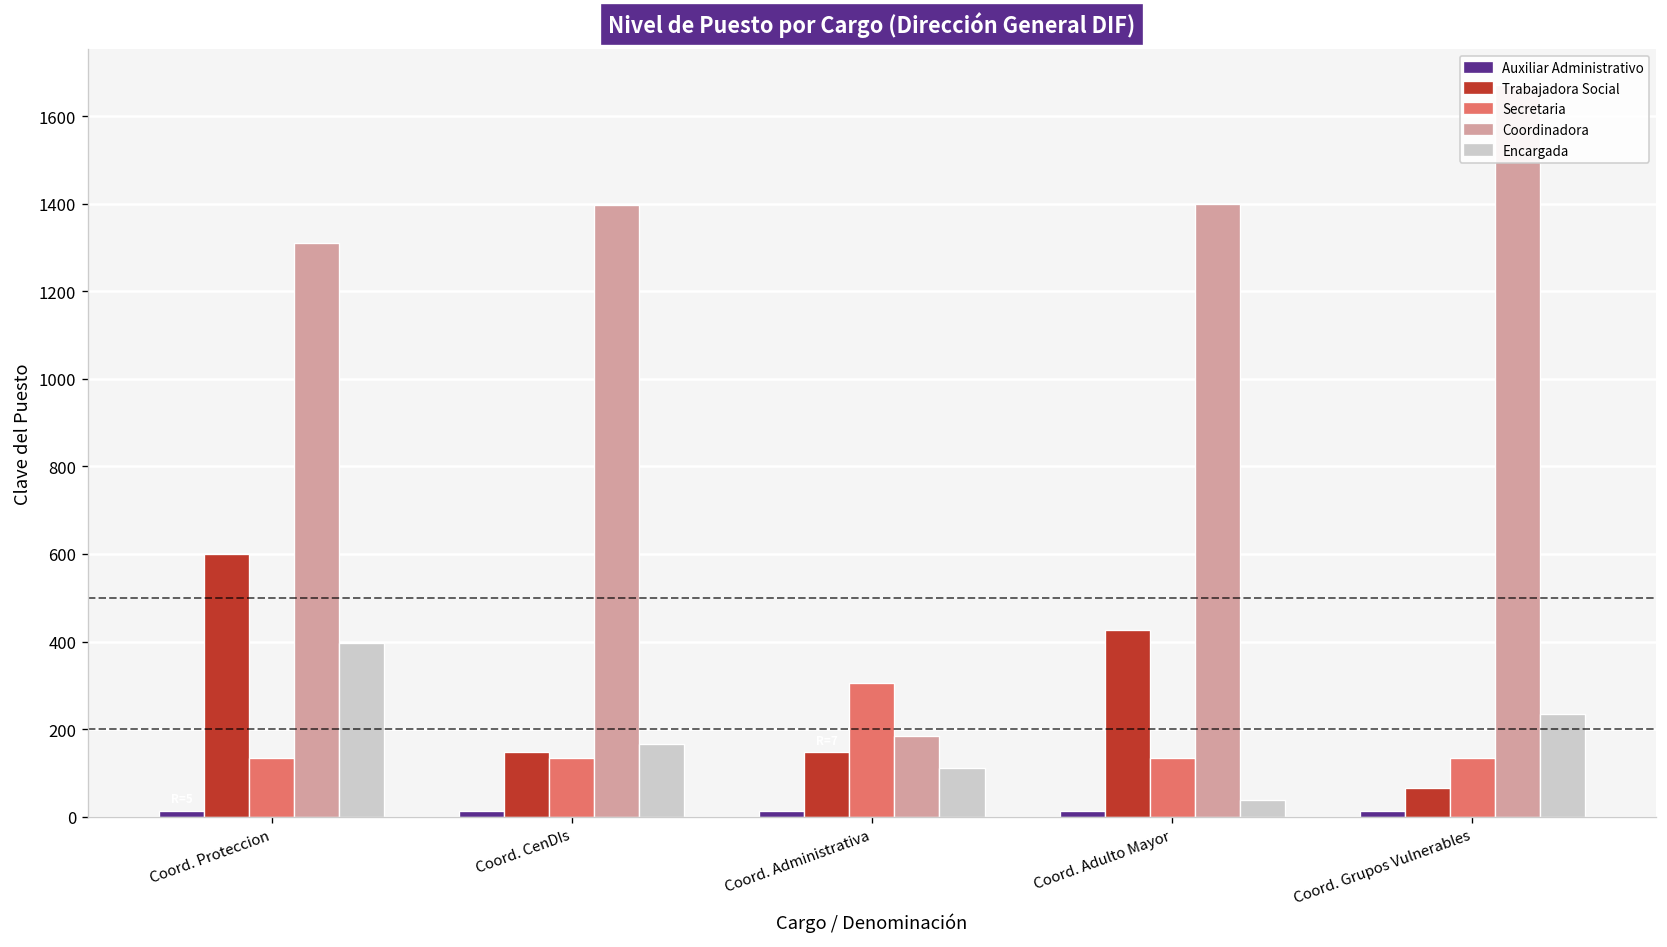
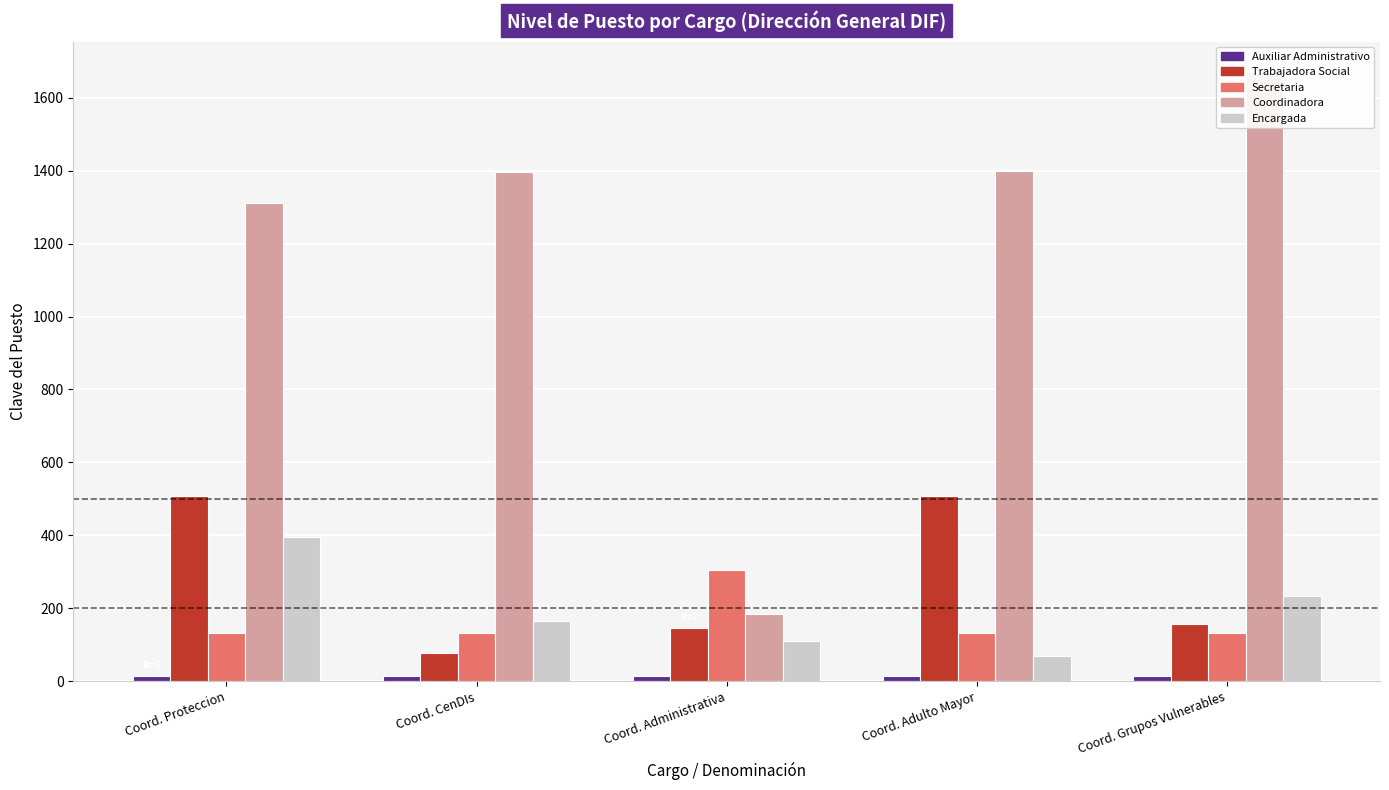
  {
    "Auxiliar Administrativo": {
      "Coord. Proteccion": 10,
      "Coord. CenDIs": 10,
      "Coord. Administrativa": 10,
      "Coord. Adulto Mayor": 10,
      "Coord. Grupos Vulnerables": 10
    },
    "Trabajadora Social": {
-     "Coord. Proteccion": 600,
-     "Coord. CenDIs": 150,
+     "Coord. Proteccion": 510,
+     "Coord. CenDIs": 80,
      "Coord. Administrativa": 150,
-     "Coord. Adulto Mayor": 430,
-     "Coord. Grupos Vulnerables": 70
+     "Coord. Adulto Mayor": 510,
+     "Coord. Grupos Vulnerables": 160
    },
    "Secretaria": {
      "Coord. Proteccion": 130,
      "Coord. CenDIs": 130,
      "Coord. Administrativa": 310,
      "Coord. Adulto Mayor": 130,
      "Coord. Grupos Vulnerables": 130
    },
    "Coordinadora": {
      "Coord. Proteccion": 1310,
      "Coord. CenDIs": 1400,
      "Coord. Administrativa": 180,
      "Coord. Adulto Mayor": 1400
    },
    "Encargada": {
      "Coord. Proteccion": 400,
      "Coord. CenDIs": 170,
      "Coord. Administrativa": 110,
-     "Coord. Adulto Mayor": 40,
+     "Coord. Adulto Mayor": 70,
      "Coord. Grupos Vulnerables": 240
    }
  }
